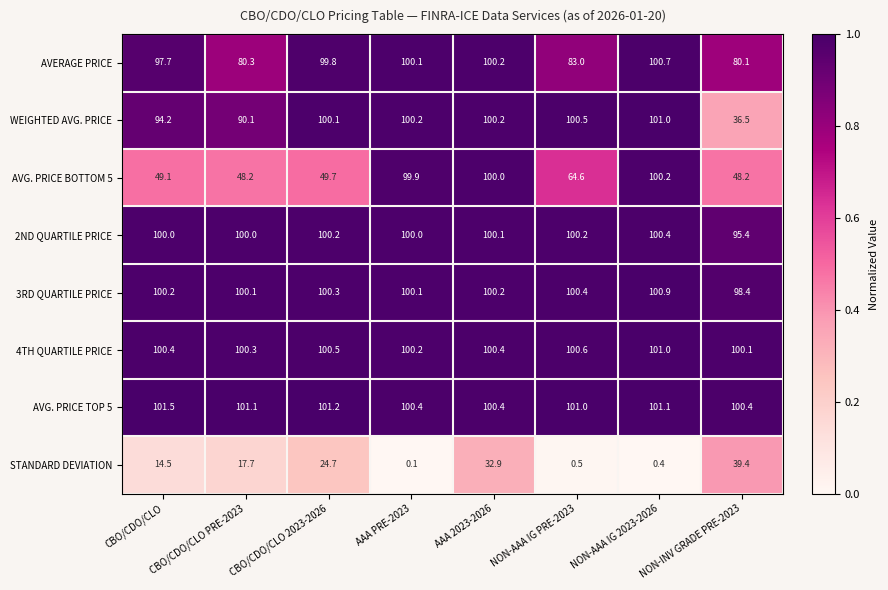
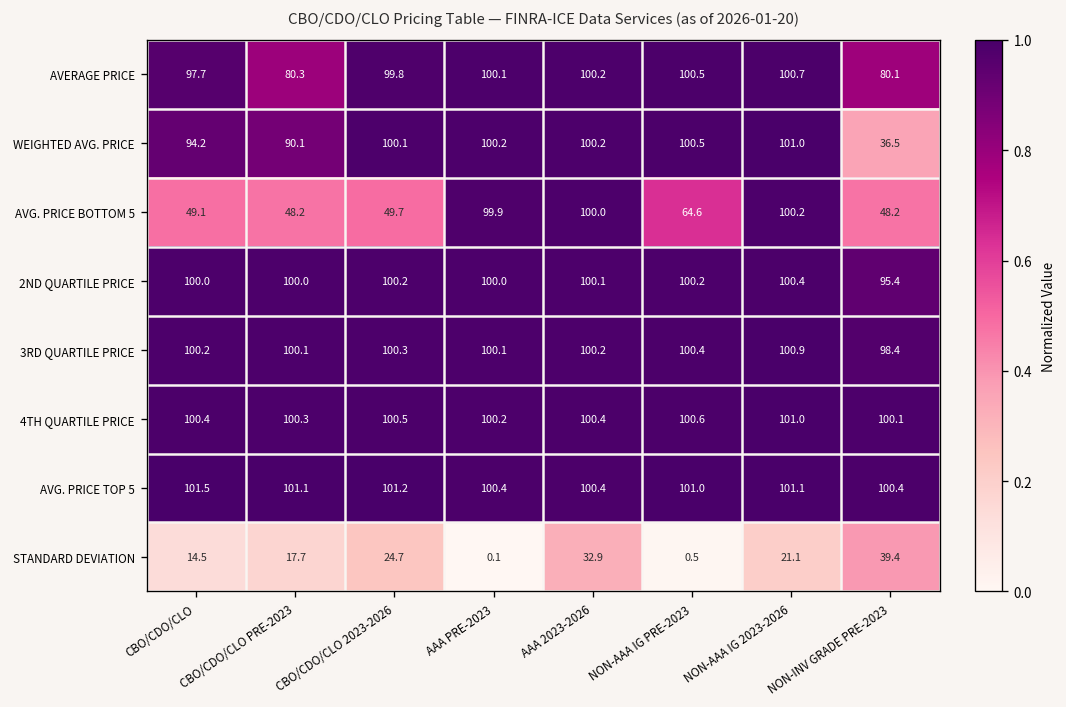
  {
    "AVERAGE PRICE": {
      "CBO/CDO/CLO": 97.7,
      "CBO/CDO/CLO PRE-2023": 80.3,
      "CBO/CDO/CLO 2023-2026": 99.8,
      "AAA PRE-2023": 100.1,
      "AAA 2023-2026": 100.2,
-     "NON-AAA IG PRE-2023": 83.0,
+     "NON-AAA IG PRE-2023": 100.5,
      "NON-AAA IG 2023-2026": 100.7,
      "NON-INV GRADE PRE-2023": 80.1
    },
    "WEIGHTED AVG. PRICE": {
      "CBO/CDO/CLO": 94.2,
      "CBO/CDO/CLO PRE-2023": 90.1,
      "CBO/CDO/CLO 2023-2026": 100.1,
      "AAA PRE-2023": 100.2,
      "AAA 2023-2026": 100.2,
      "NON-AAA IG PRE-2023": 100.5,
      "NON-AAA IG 2023-2026": 101.0,
      "NON-INV GRADE PRE-2023": 36.5
    },
    "AVG. PRICE BOTTOM 5": {
      "CBO/CDO/CLO": 49.1,
      "CBO/CDO/CLO PRE-2023": 48.2,
      "CBO/CDO/CLO 2023-2026": 49.7,
      "AAA PRE-2023": 99.9,
      "AAA 2023-2026": 100.0,
      "NON-AAA IG PRE-2023": 64.6,
      "NON-AAA IG 2023-2026": 100.2,
      "NON-INV GRADE PRE-2023": 48.2
    },
    "2ND QUARTILE PRICE": {
      "CBO/CDO/CLO": 100.0,
      "CBO/CDO/CLO PRE-2023": 100.0,
      "CBO/CDO/CLO 2023-2026": 100.2,
      "AAA PRE-2023": 100.0,
      "AAA 2023-2026": 100.1,
      "NON-AAA IG PRE-2023": 100.2,
      "NON-AAA IG 2023-2026": 100.4,
      "NON-INV GRADE PRE-2023": 95.4
    },
    "3RD QUARTILE PRICE": {
      "CBO/CDO/CLO": 100.2,
      "CBO/CDO/CLO PRE-2023": 100.1,
      "CBO/CDO/CLO 2023-2026": 100.3,
      "AAA PRE-2023": 100.1,
      "AAA 2023-2026": 100.2,
      "NON-AAA IG PRE-2023": 100.4,
      "NON-AAA IG 2023-2026": 100.9,
      "NON-INV GRADE PRE-2023": 98.4
    },
    "4TH QUARTILE PRICE": {
      "CBO/CDO/CLO": 100.4,
      "CBO/CDO/CLO PRE-2023": 100.3,
      "CBO/CDO/CLO 2023-2026": 100.5,
      "AAA PRE-2023": 100.2,
      "AAA 2023-2026": 100.4,
      "NON-AAA IG PRE-2023": 100.6,
      "NON-AAA IG 2023-2026": 101.0,
      "NON-INV GRADE PRE-2023": 100.1
    },
    "AVG. PRICE TOP 5": {
      "CBO/CDO/CLO": 101.5,
      "CBO/CDO/CLO PRE-2023": 101.1,
      "CBO/CDO/CLO 2023-2026": 101.2,
      "AAA PRE-2023": 100.4,
      "AAA 2023-2026": 100.4,
      "NON-AAA IG PRE-2023": 101.0,
      "NON-AAA IG 2023-2026": 101.1,
      "NON-INV GRADE PRE-2023": 100.4
    },
    "STANDARD DEVIATION": {
      "CBO/CDO/CLO": 14.5,
      "CBO/CDO/CLO PRE-2023": 17.7,
      "CBO/CDO/CLO 2023-2026": 24.7,
      "AAA PRE-2023": 0.1,
      "AAA 2023-2026": 32.9,
      "NON-AAA IG PRE-2023": 0.5,
-     "NON-AAA IG 2023-2026": 0.4,
+     "NON-AAA IG 2023-2026": 21.1,
      "NON-INV GRADE PRE-2023": 39.4
    }
  }
